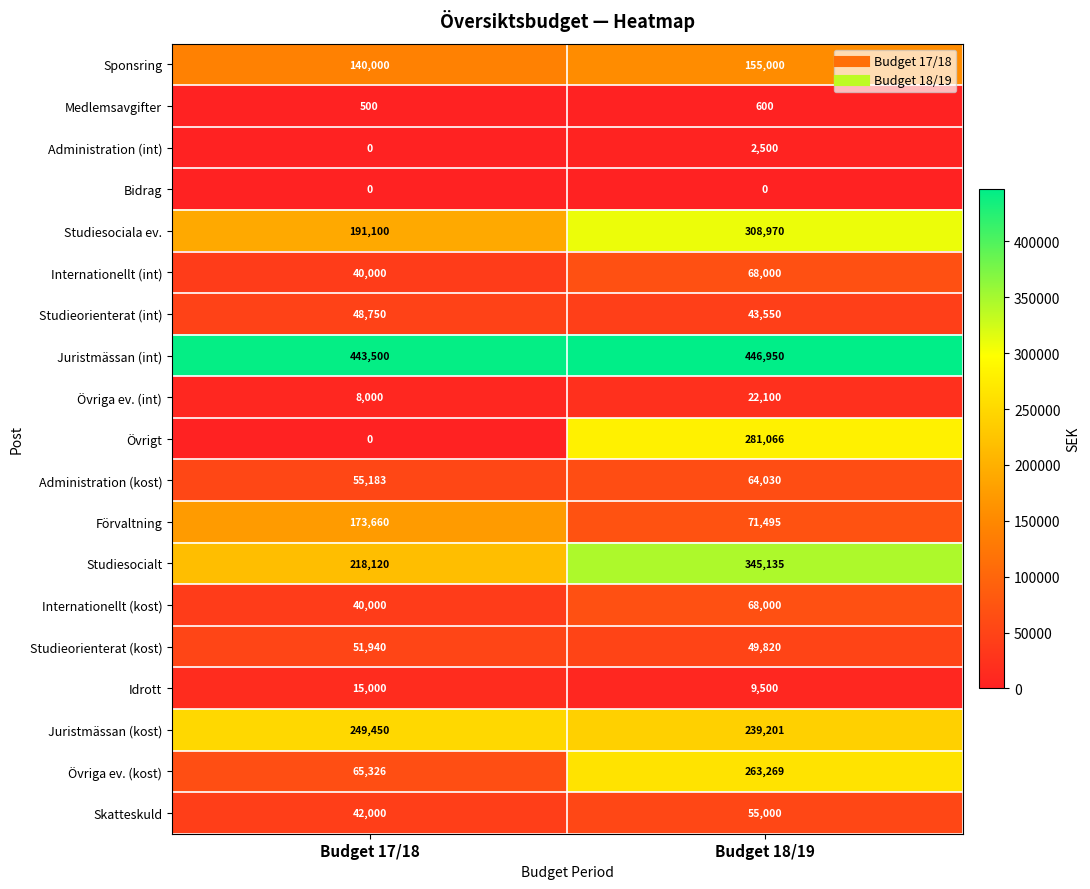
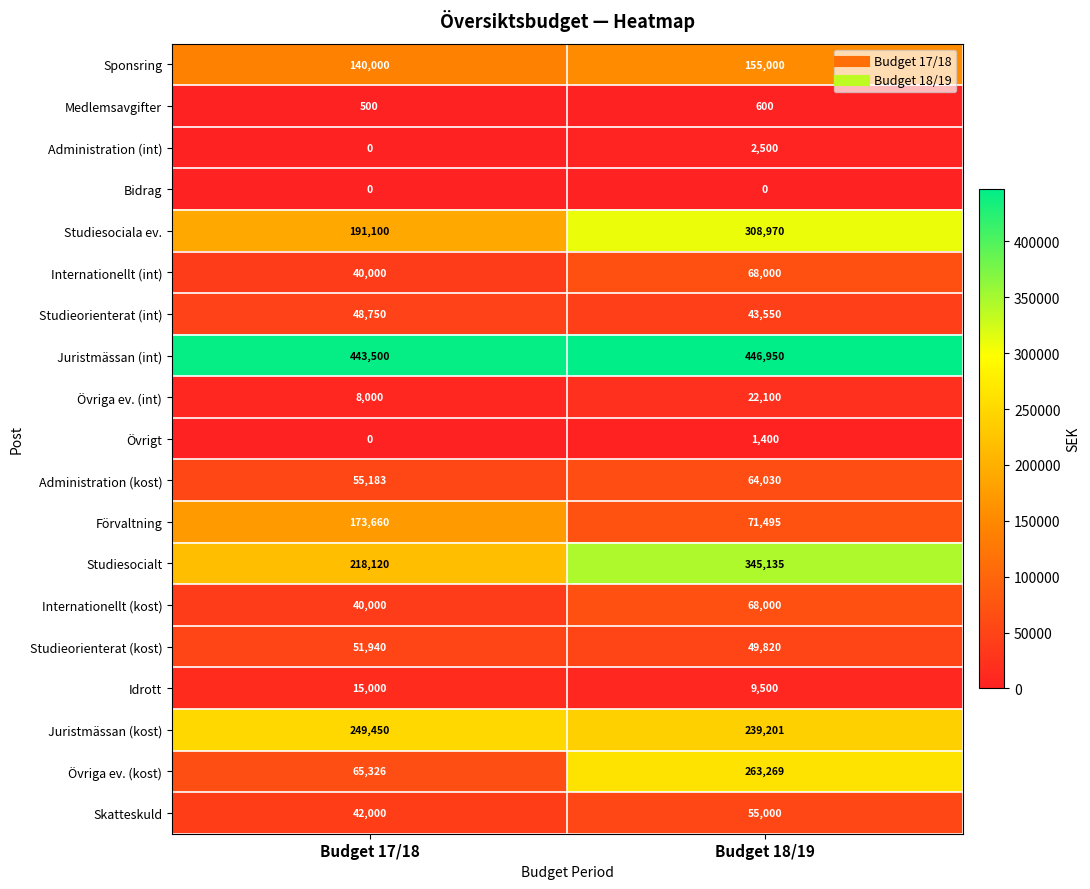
  {
    "Sponsring": {
      "Budget 17/18": "140,000",
      "Budget 18/19": "155,000"
    },
    "Medlemsavgifter": {
      "Budget 17/18": "500",
      "Budget 18/19": "600"
    },
    "Administration (int)": {
      "Budget 17/18": "0",
      "Budget 18/19": "2,500"
    },
    "Bidrag": {
      "Budget 17/18": "0",
      "Budget 18/19": "0"
    },
    "Studiesociala ev.": {
      "Budget 17/18": "191,100",
      "Budget 18/19": "308,970"
    },
    "Internationellt (int)": {
      "Budget 17/18": "40,000",
      "Budget 18/19": "68,000"
    },
    "Studieorienterat (int)": {
      "Budget 17/18": "48,750",
      "Budget 18/19": "43,550"
    },
    "Juristmässan (int)": {
      "Budget 17/18": "443,500",
      "Budget 18/19": "446,950"
    },
    "Övriga ev. (int)": {
      "Budget 17/18": "8,000",
      "Budget 18/19": "22,100"
    },
    "Övrigt": {
      "Budget 17/18": "0",
-     "Budget 18/19": "281,066"
+     "Budget 18/19": "1,400"
    },
    "Administration (kost)": {
      "Budget 17/18": "55,183",
      "Budget 18/19": "64,030"
    },
    "Förvaltning": {
      "Budget 17/18": "173,660",
      "Budget 18/19": "71,495"
    },
    "Studiesocialt": {
      "Budget 17/18": "218,120",
      "Budget 18/19": "345,135"
    },
    "Internationellt (kost)": {
      "Budget 17/18": "40,000",
      "Budget 18/19": "68,000"
    },
    "Studieorienterat (kost)": {
      "Budget 17/18": "51,940",
      "Budget 18/19": "49,820"
    },
    "Idrott": {
      "Budget 17/18": "15,000",
      "Budget 18/19": "9,500"
    },
    "Juristmässan (kost)": {
      "Budget 17/18": "249,450",
      "Budget 18/19": "239,201"
    },
    "Övriga ev. (kost)": {
      "Budget 17/18": "65,326",
      "Budget 18/19": "263,269"
    },
    "Skatteskuld": {
      "Budget 17/18": "42,000",
      "Budget 18/19": "55,000"
    }
  }
